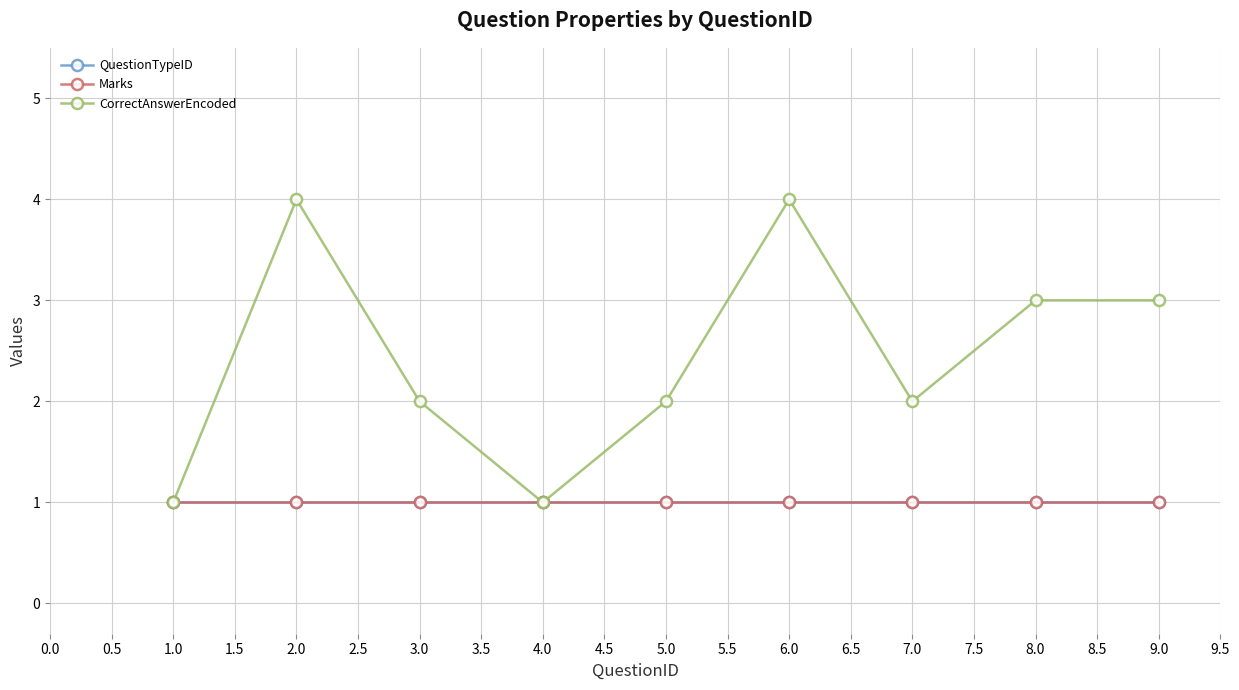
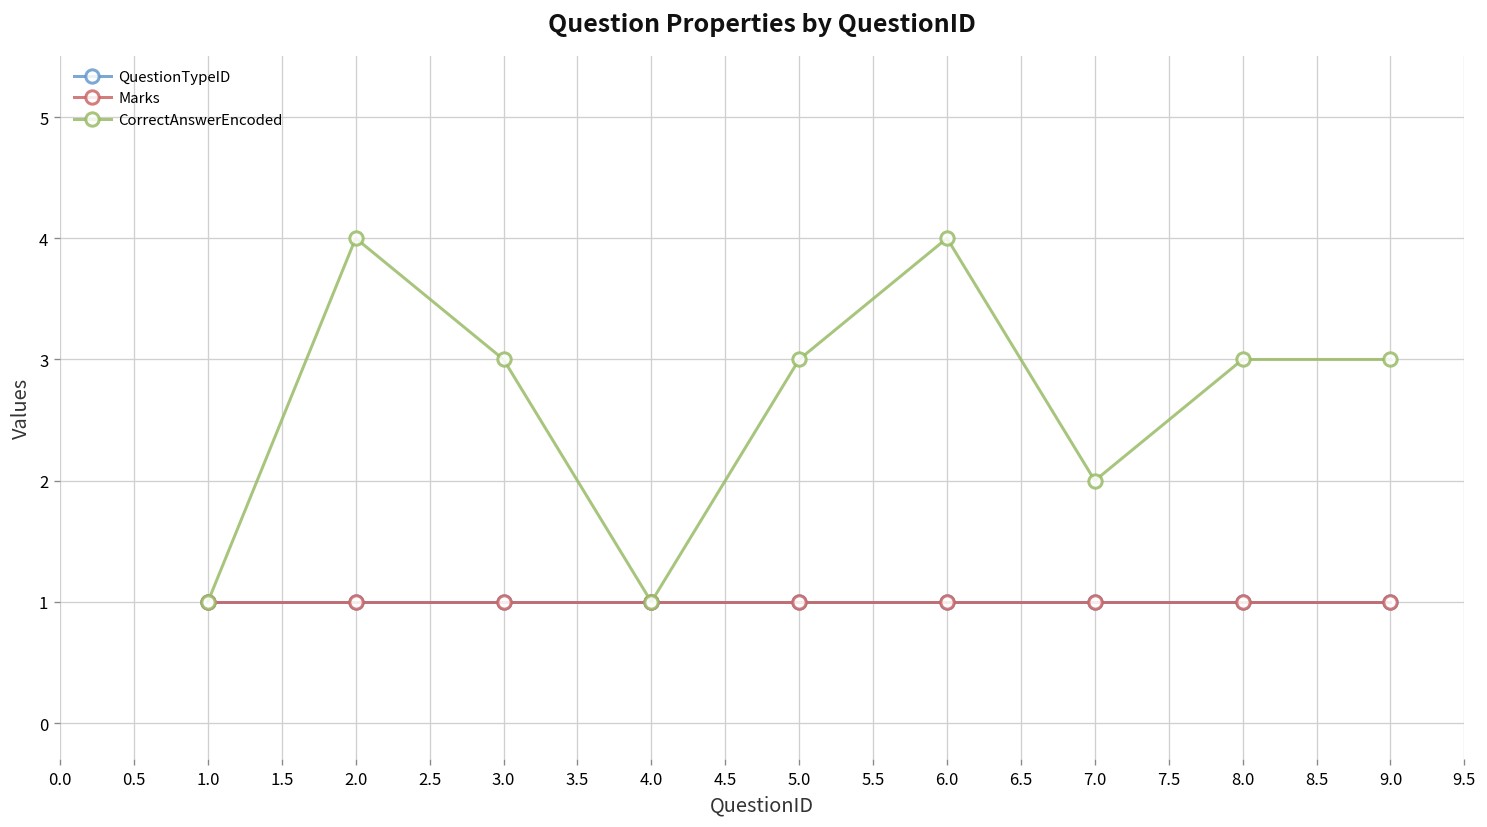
  {
    "Marks": {
      "2.0": 1,
      "3.0": 1,
      "5.0": 1,
      "6.0": 1,
      "7.0": 1,
      "8.0": 1,
      "9.0": 1
    },
    "CorrectAnswerEncoded": {
      "2.0": 4,
-     "3.0": 2,
-     "5.0": 2,
+     "3.0": 3,
+     "5.0": 3,
      "6.0": 4,
      "7.0": 2,
      "8.0": 3,
      "9.0": 3
    }
  }
